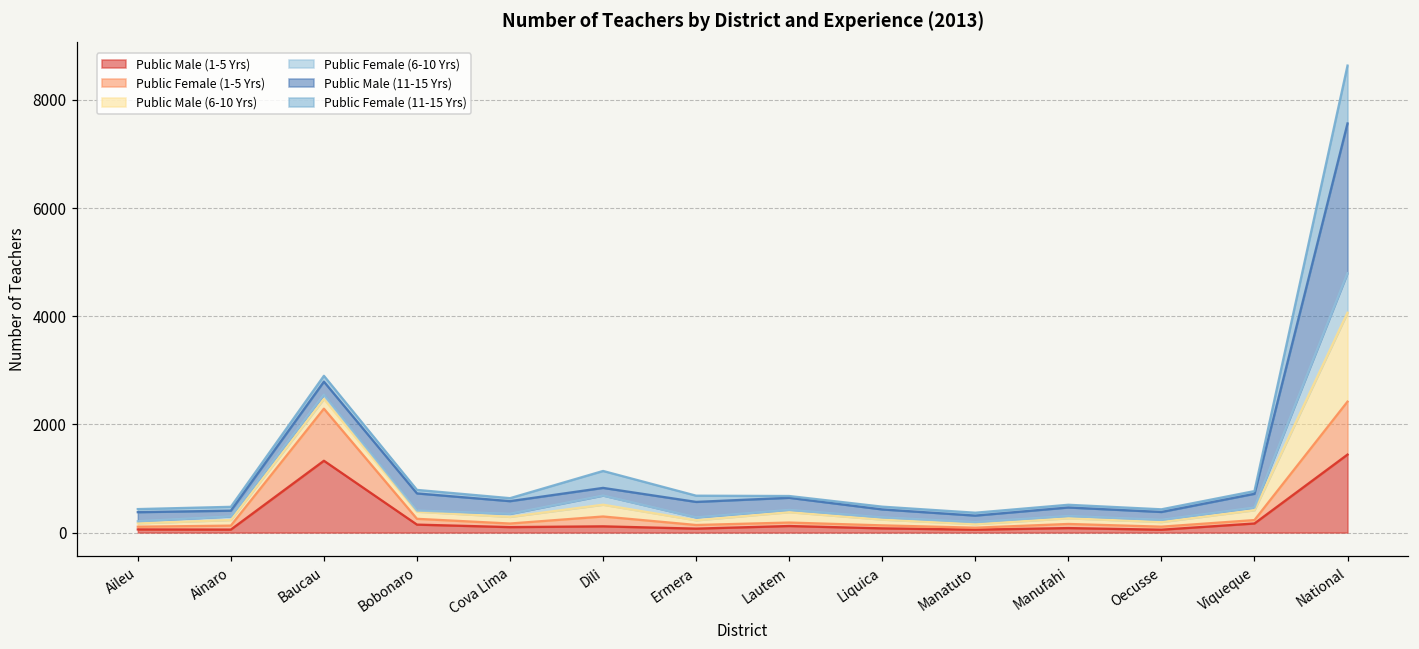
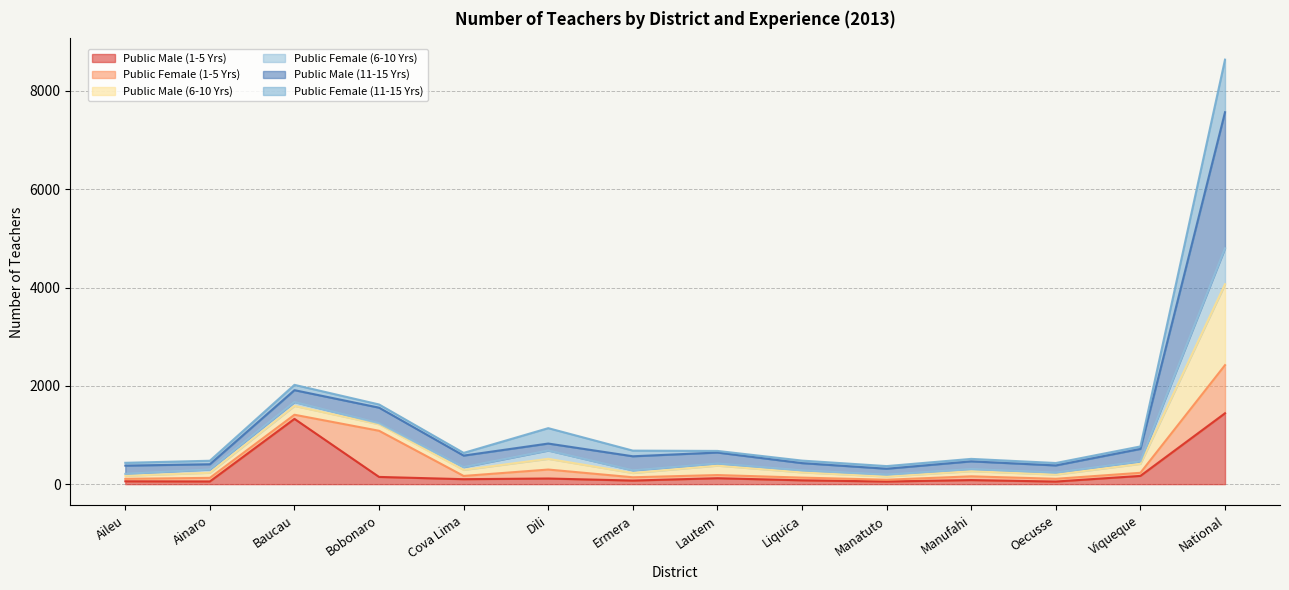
  {
    "Public Male (1-5 Yrs)": {
      "Ainaro": 100,
      "Baucau": 1300,
      "Bobonaro": 100,
      "Cova Lima": 100,
      "Dili": 100,
      "Ermera": 100,
      "Lautem": 100,
      "Liquica": 100,
      "Manufahi": 100,
      "Oecusse": 100,
      "Viqueque": 200,
      "National": 1400
    },
    "Public Female (1-5 Yrs)": {
      "Ainaro": 100,
-     "Baucau": 1000,
-     "Bobonaro": 100,
+     "Baucau": 100,
+     "Bobonaro": 900,
      "Cova Lima": 100,
      "Dili": 200,
      "Ermera": 100,
      "Lautem": 100,
      "Liquica": 100,
      "Manufahi": 100,
      "Oecusse": 100,
      "Viqueque": 100,
      "National": 1000
    },
    "Public Male (6-10 Yrs)": {
      "Ainaro": 100,
      "Baucau": 200,
      "Cova Lima": 100,
      "Dili": 200,
      "Ermera": 100,
      "National": 1600
    },
    "Public Male (11-15 Yrs)": {
      "Aileu": 200,
      "Ainaro": 100,
      "Baucau": 200,
      "Bobonaro": 300,
      "Cova Lima": 200,
      "Dili": 100,
      "Ermera": 300,
      "Manatuto": 100,
      "National": 2800
    }
  }
